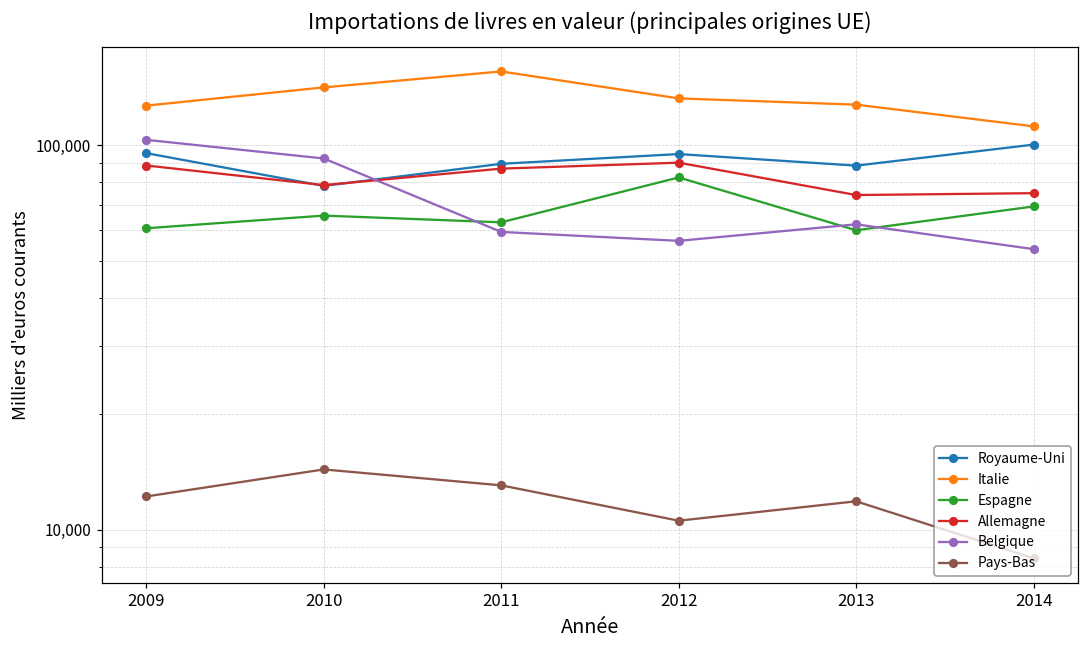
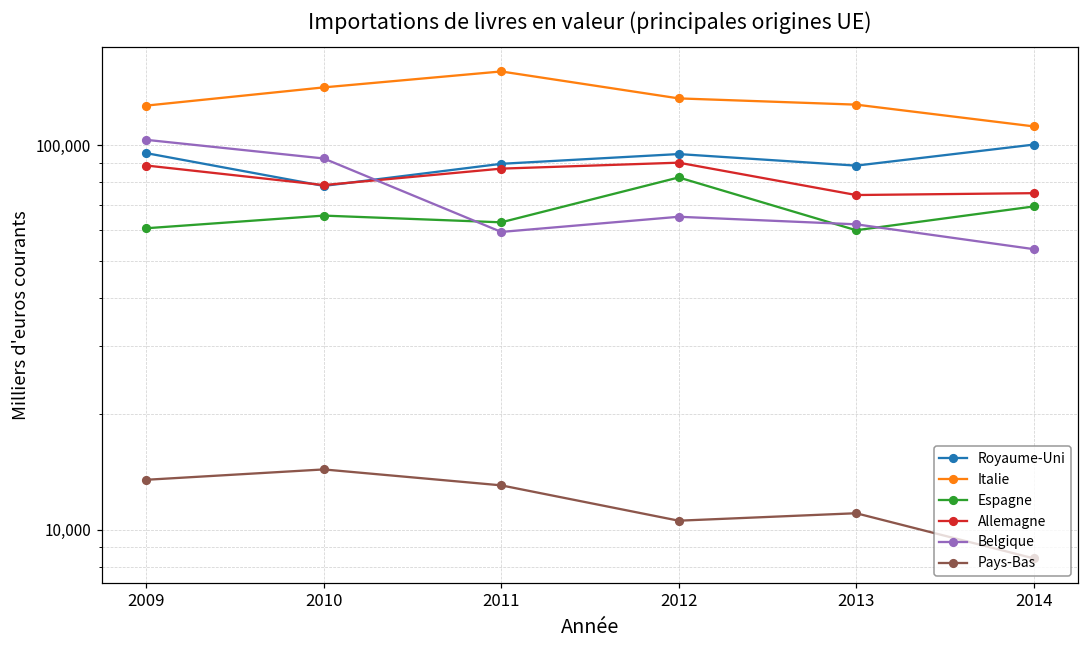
  {
    "Royaume-Uni": {
      "2009": "95,000",
      "2011": "89,000",
      "2012": "95,000",
      "2013": "88,000",
      "2014": "100,000"
    },
    "Italie": {
      "2009": "127,000",
      "2010": "141,000",
      "2011": "160,000",
      "2012": "132,000",
      "2013": "127,000",
      "2014": "112,000"
    },
    "Espagne": {
      "2009": "61,000",
      "2010": "66,000",
      "2011": "63,000",
      "2012": "82,000",
      "2013": "60,000",
      "2014": "69,000"
    },
    "Allemagne": {
      "2009": "88,000",
      "2011": "87,000",
      "2012": "90,000",
      "2013": "74,000",
      "2014": "75,000"
    },
    "Belgique": {
      "2009": "103,000",
      "2010": "92,000",
      "2011": "59,000",
-     "2012": "56,000",
+     "2012": "65,000",
      "2013": "62,000",
      "2014": "54,000"
    },
    "Pays-Bas": {
-     "2009": "12,200",
+     "2009": "13,500",
      "2010": "14,300",
      "2011": "13,000",
      "2012": "10,600",
-     "2013": "11,900"
+     "2013": "11,000"
    }
  }
